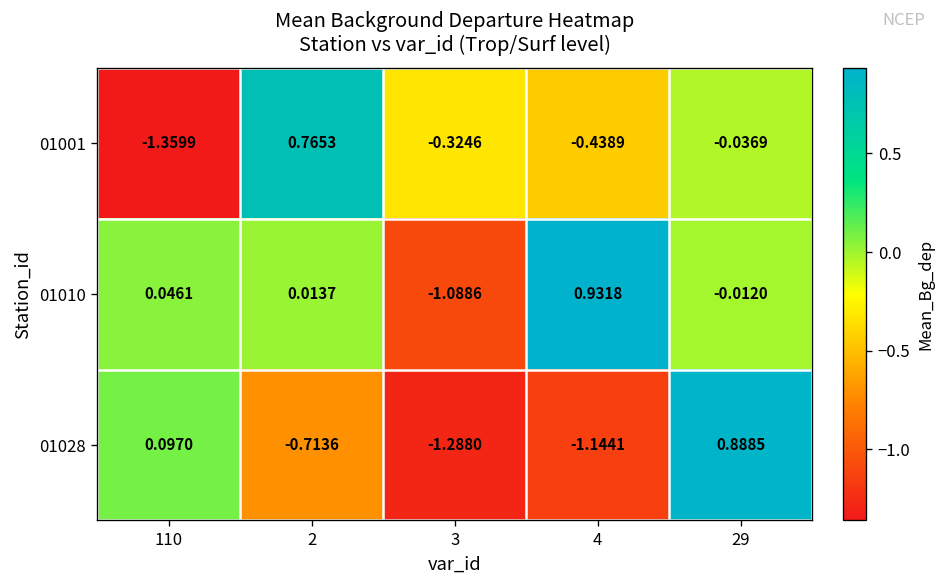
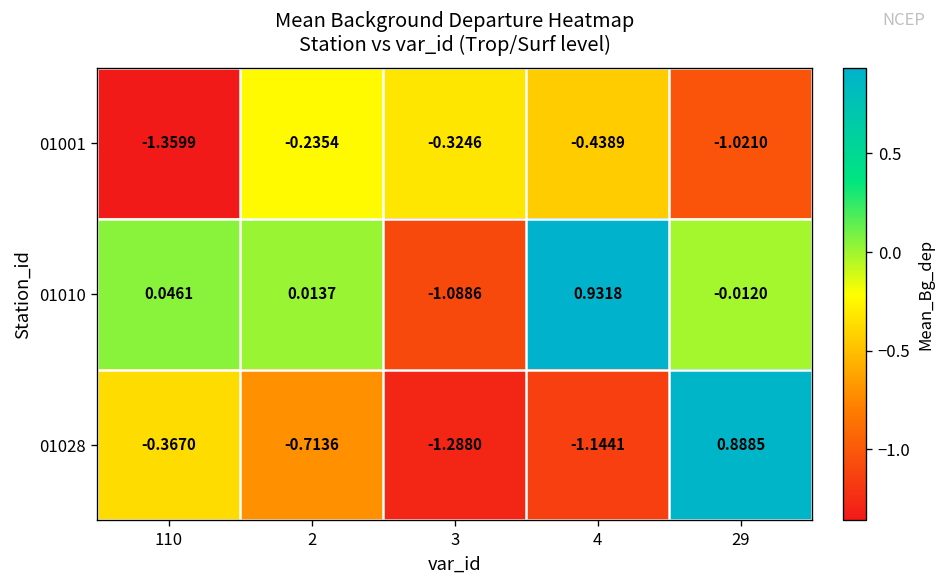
  {
    "01001": {
      "110": -1.3599,
-     "2": 0.7653,
+     "2": -0.2354,
      "3": -0.3246,
      "4": -0.4389,
-     "29": -0.0369
+     "29": -1.0210
    },
    "01010": {
      "110": 0.0461,
      "2": 0.0137,
      "3": -1.0886,
      "4": 0.9318,
      "29": -0.0120
    },
    "01028": {
-     "110": 0.0970,
+     "110": -0.3670,
      "2": -0.7136,
      "3": -1.2880,
      "4": -1.1441,
      "29": 0.8885
    }
  }
